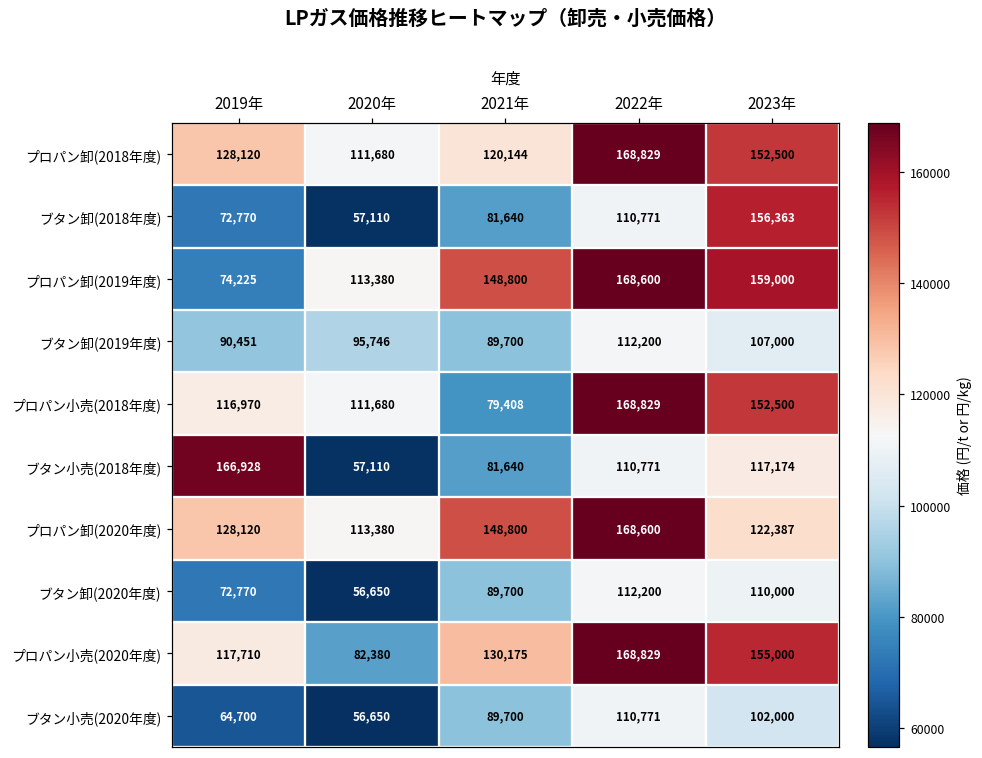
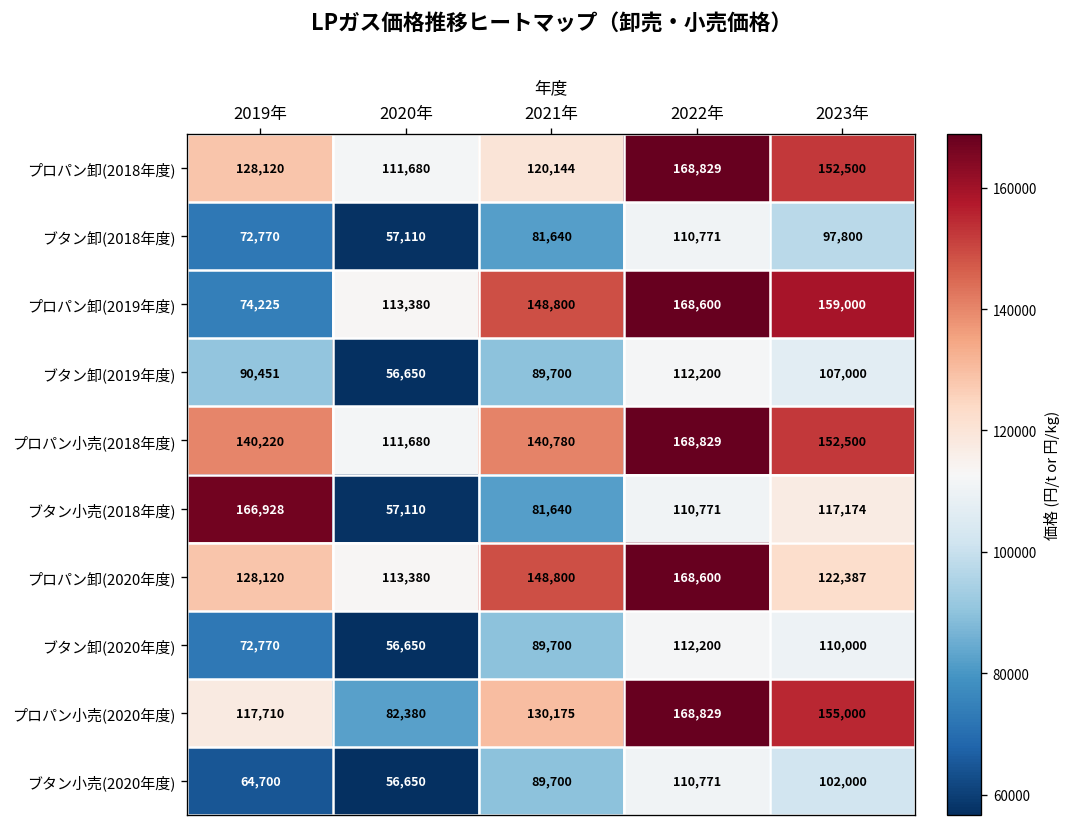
  {
    "プロパン卸(2018年度)": {
      "2019年": "128,120",
      "2020年": "111,680",
      "2021年": "120,144",
      "2022年": "168,829",
      "2023年": "152,500"
    },
    "ブタン卸(2018年度)": {
      "2019年": "72,770",
      "2020年": "57,110",
      "2021年": "81,640",
      "2022年": "110,771",
-     "2023年": "156,363"
+     "2023年": "97,800"
    },
    "プロパン卸(2019年度)": {
      "2019年": "74,225",
      "2020年": "113,380",
      "2021年": "148,800",
      "2022年": "168,600",
      "2023年": "159,000"
    },
    "ブタン卸(2019年度)": {
      "2019年": "90,451",
-     "2020年": "95,746",
+     "2020年": "56,650",
      "2021年": "89,700",
      "2022年": "112,200",
      "2023年": "107,000"
    },
    "プロパン小売(2018年度)": {
-     "2019年": "116,970",
+     "2019年": "140,220",
      "2020年": "111,680",
-     "2021年": "79,408",
+     "2021年": "140,780",
      "2022年": "168,829",
      "2023年": "152,500"
    },
    "ブタン小売(2018年度)": {
      "2019年": "166,928",
      "2020年": "57,110",
      "2021年": "81,640",
      "2022年": "110,771",
      "2023年": "117,174"
    },
    "プロパン卸(2020年度)": {
      "2019年": "128,120",
      "2020年": "113,380",
      "2021年": "148,800",
      "2022年": "168,600",
      "2023年": "122,387"
    },
    "ブタン卸(2020年度)": {
      "2019年": "72,770",
      "2020年": "56,650",
      "2021年": "89,700",
      "2022年": "112,200",
      "2023年": "110,000"
    },
    "プロパン小売(2020年度)": {
      "2019年": "117,710",
      "2020年": "82,380",
      "2021年": "130,175",
      "2022年": "168,829",
      "2023年": "155,000"
    },
    "ブタン小売(2020年度)": {
      "2019年": "64,700",
      "2020年": "56,650",
      "2021年": "89,700",
      "2022年": "110,771",
      "2023年": "102,000"
    }
  }
